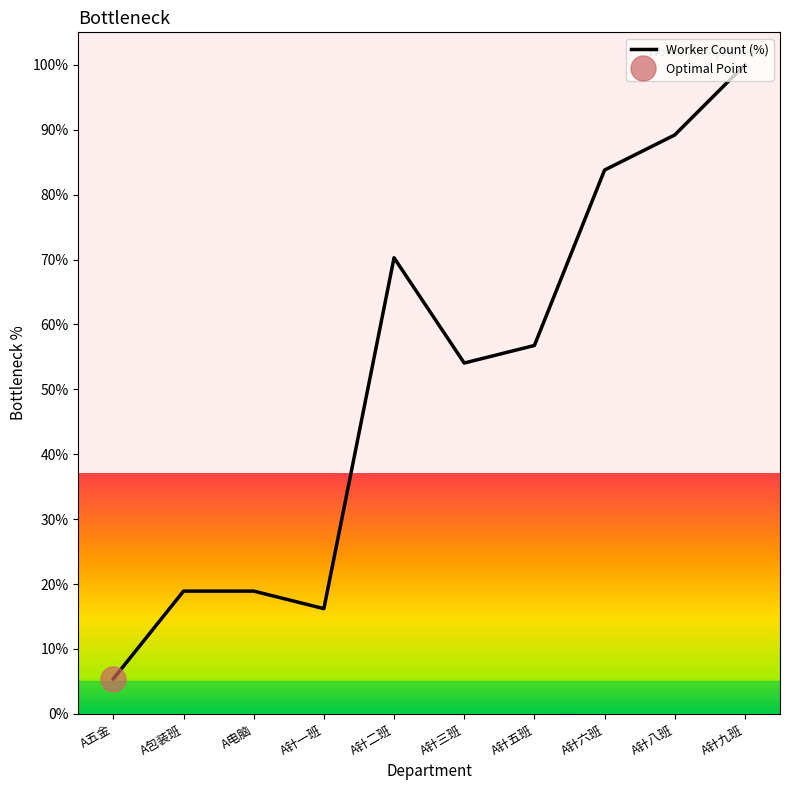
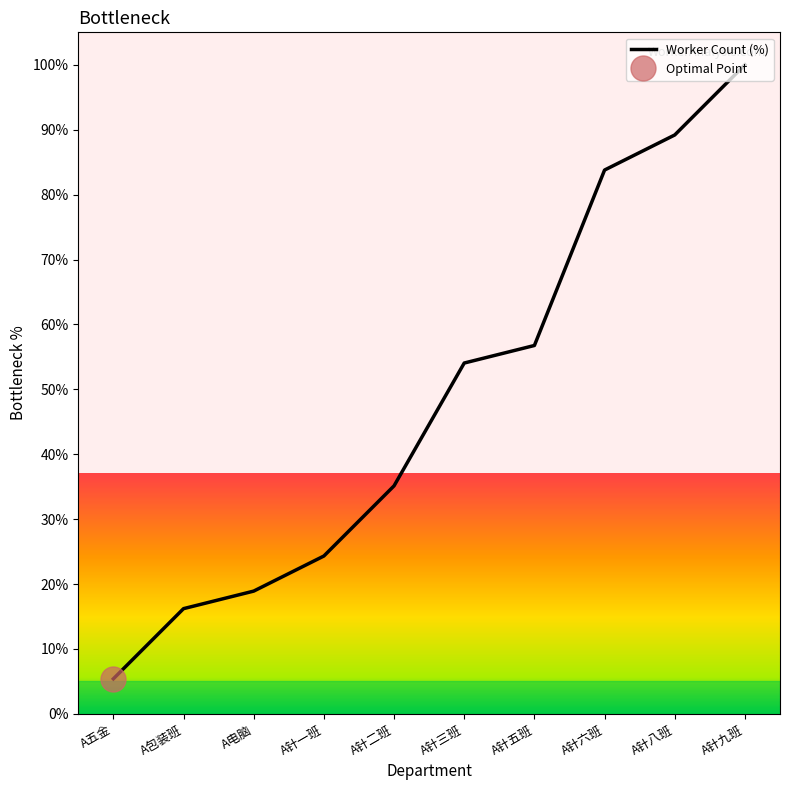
  {
    "Worker Count (%)": {
-     "A包装班": "19%",
+     "A包装班": "16%",
      "A电脑": "19%",
-     "A针一班": "16%",
-     "A针二班": "70%",
+     "A针一班": "24%",
+     "A针二班": "35%",
      "A针三班": "54%",
      "A针五班": "57%",
      "A针六班": "84%",
      "A针八班": "89%"
    }
  }
